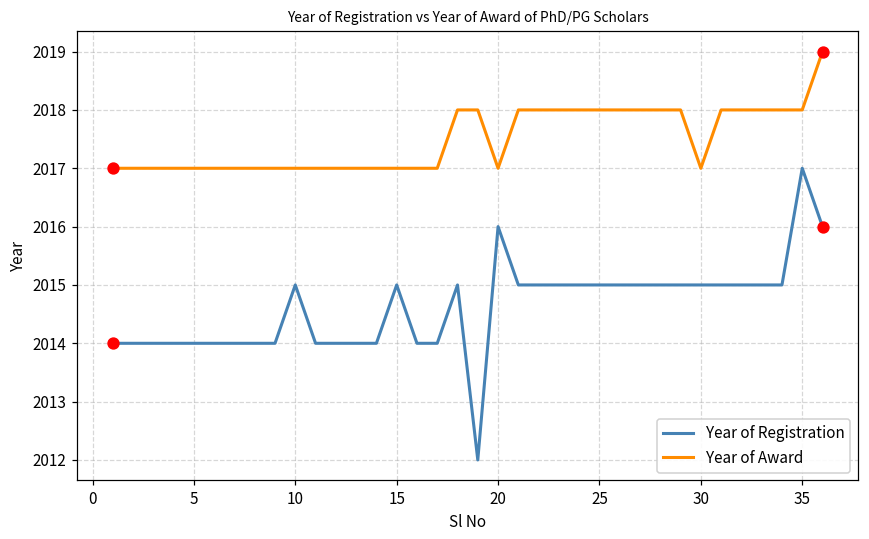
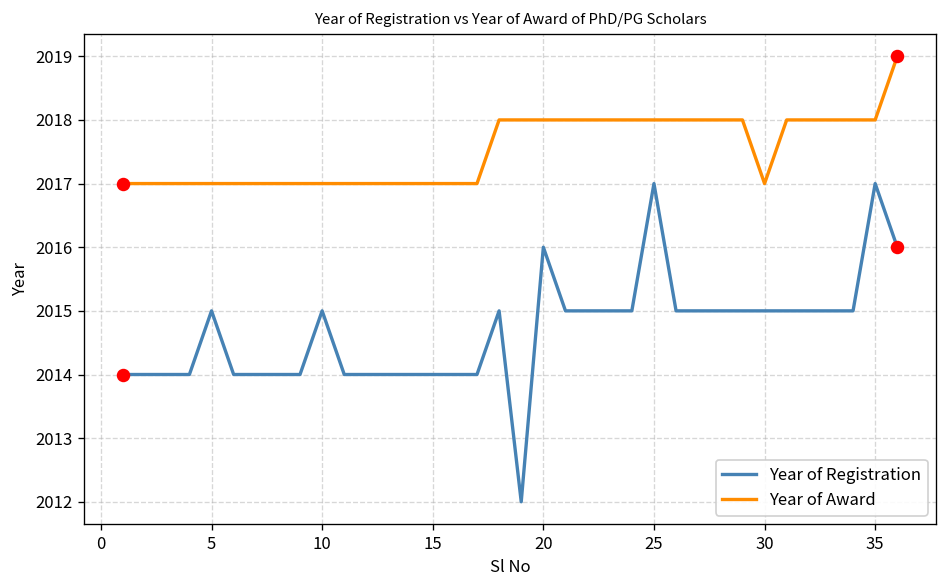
  {
    "Year of Registration": {
-     "5": 2014,
+     "5": 2015,
      "10": 2015,
-     "15": 2015,
+     "15": 2014,
      "20": 2016,
-     "25": 2015,
+     "25": 2017,
      "30": 2015,
      "35": 2017
    },
    "Year of Award": {
      "5": 2017,
      "10": 2017,
      "15": 2017,
-     "20": 2017,
+     "20": 2018,
      "25": 2018,
      "30": 2017,
      "35": 2018
    }
  }
